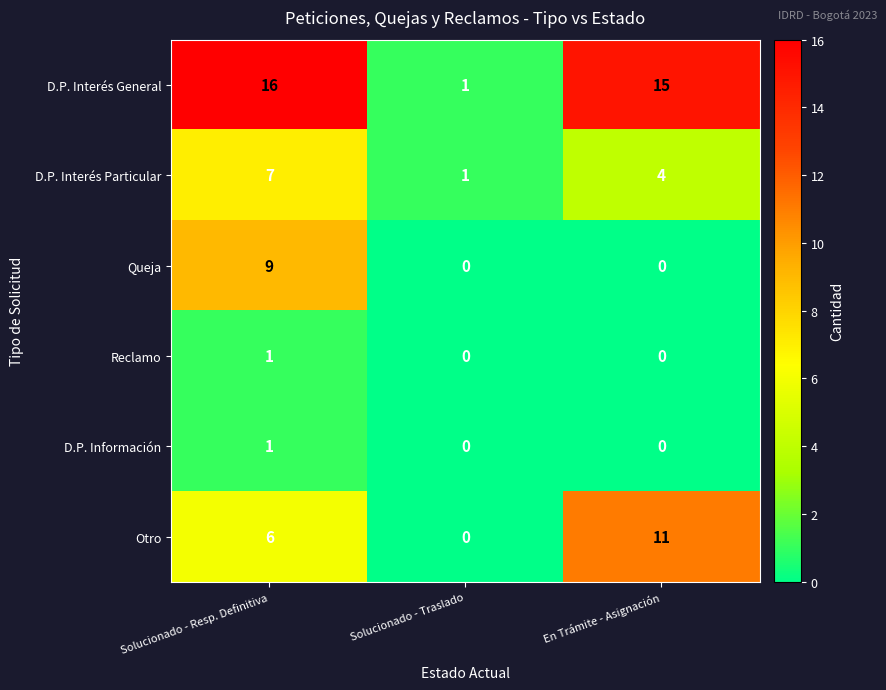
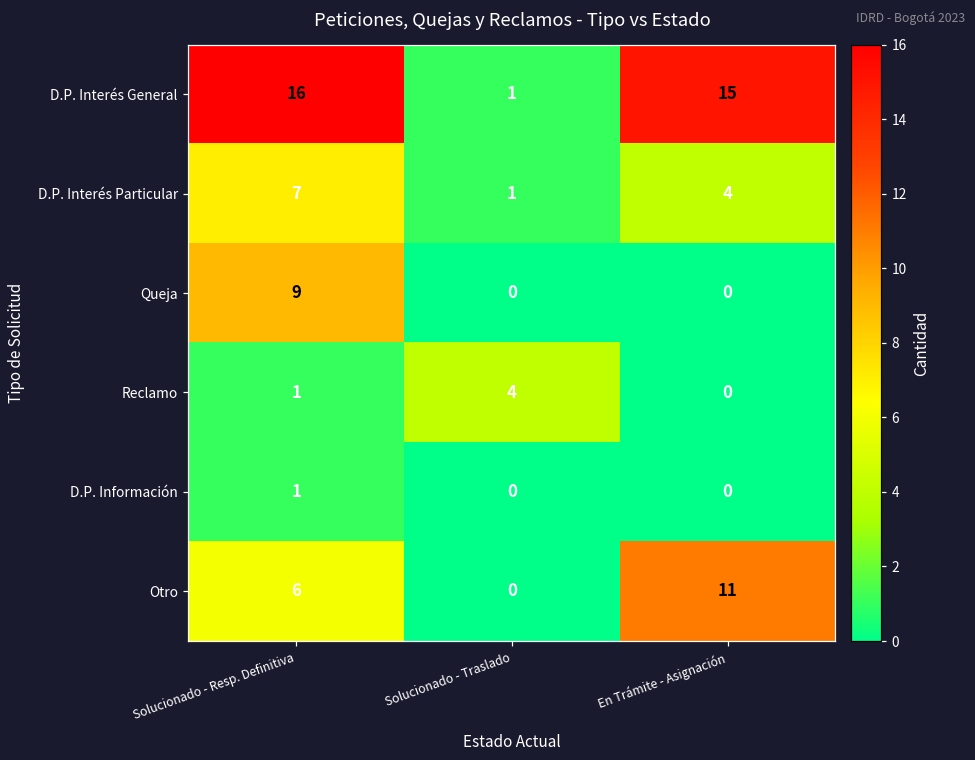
  {
    "D.P. Interés General": {
      "Solucionado - Resp. Definitiva": 16,
      "Solucionado - Traslado": 1,
      "En Trámite - Asignación": 15
    },
    "D.P. Interés Particular": {
      "Solucionado - Resp. Definitiva": 7,
      "Solucionado - Traslado": 1,
      "En Trámite - Asignación": 4
    },
    "Queja": {
      "Solucionado - Resp. Definitiva": 9,
      "Solucionado - Traslado": 0,
      "En Trámite - Asignación": 0
    },
    "Reclamo": {
      "Solucionado - Resp. Definitiva": 1,
-     "Solucionado - Traslado": 0,
+     "Solucionado - Traslado": 4,
      "En Trámite - Asignación": 0
    },
    "D.P. Información": {
      "Solucionado - Resp. Definitiva": 1,
      "Solucionado - Traslado": 0,
      "En Trámite - Asignación": 0
    },
    "Otro": {
      "Solucionado - Resp. Definitiva": 6,
      "Solucionado - Traslado": 0,
      "En Trámite - Asignación": 11
    }
  }
